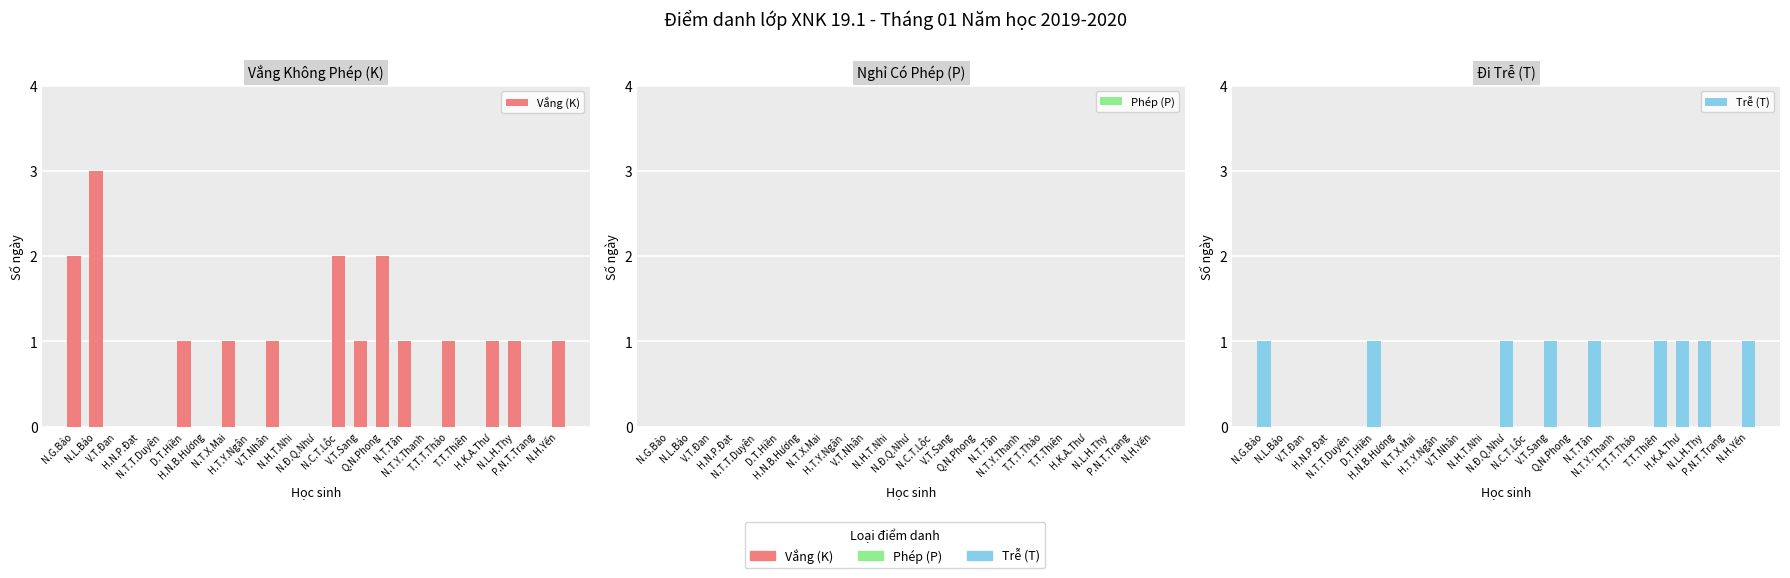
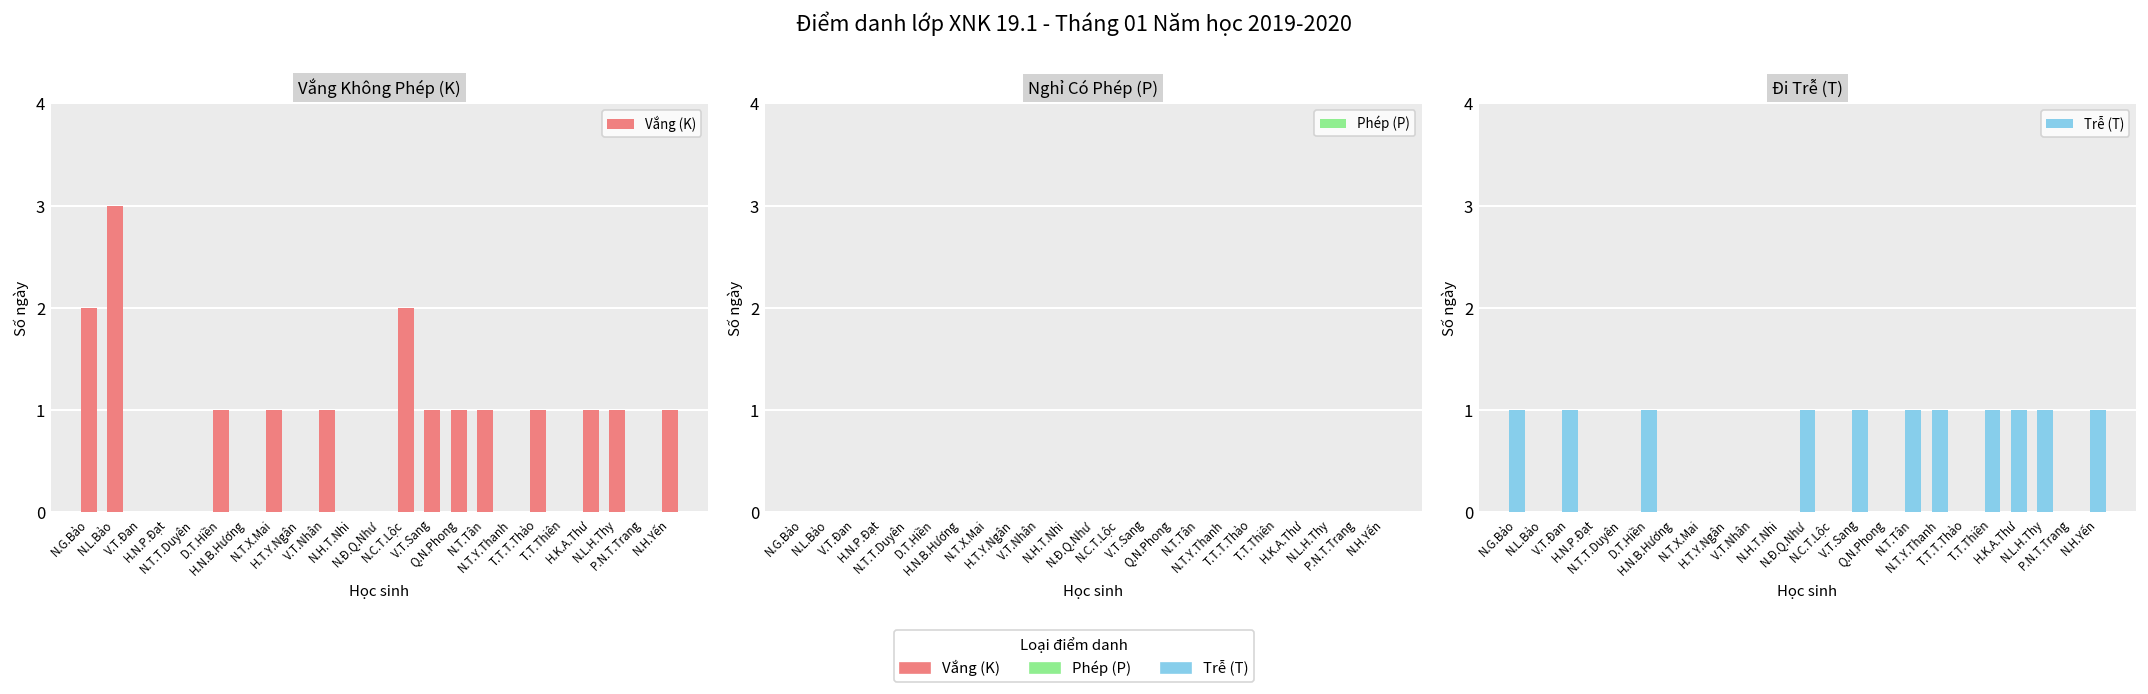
  {
    "Vắng Không Phép (K)": {
      "N.G.Bảo": 2,
      "N.L.Bảo": 3,
      "V.T.Đan": 0,
      "H.N.P.Đạt": 0,
      "N.T.T.Duyên": 0,
      "D.T.Hiền": 1,
      "H.N.B.Hương": 0,
      "N.T.X.Mai": 1,
      "H.T.Y.Ngân": 0,
      "V.T.Nhân": 1,
      "N.H.T.Nhi": 0,
      "N.Đ.Q.Như": 0,
      "N.C.T.Lộc": 2,
      "V.T.Sang": 1,
-     "Q.N.Phong": 2,
+     "Q.N.Phong": 1,
      "N.T.Tân": 1,
      "N.T.Y.Thanh": 0,
      "T.T.T.Thảo": 1,
      "T.T.Thiên": 0,
      "H.K.A.Thư": 1,
      "N.L.H.Thy": 1,
      "P.N.T.Trang": 0,
      "N.H.Yến": 1
    },
    "Nghỉ Có Phép (P)": {
      "N.G.Bảo": 0.0,
      "N.L.Bảo": 0.0,
      "V.T.Đan": 0.0,
      "H.N.P.Đạt": 0.0,
      "N.T.T.Duyên": 0.0,
      "D.T.Hiền": 0.0,
      "H.N.B.Hương": 0.0,
      "N.T.X.Mai": 0.0,
      "H.T.Y.Ngân": 0.0,
      "V.T.Nhân": 0.0,
      "N.H.T.Nhi": 0.0,
      "N.Đ.Q.Như": 0.0,
      "N.C.T.Lộc": 0.0,
      "V.T.Sang": 0.0,
      "Q.N.Phong": 0.0,
      "N.T.Tân": 0.0,
      "N.T.Y.Thanh": 0.0,
      "T.T.T.Thảo": 0.0,
      "T.T.Thiên": 0.0,
      "H.K.A.Thư": 0.0,
      "N.L.H.Thy": 0.0,
      "P.N.T.Trang": 0.0,
      "N.H.Yến": 0.0
    },
    "Đi Trễ (T)": {
      "N.G.Bảo": 1,
      "N.L.Bảo": 0,
-     "V.T.Đan": 0,
+     "V.T.Đan": 1,
      "H.N.P.Đạt": 0,
      "N.T.T.Duyên": 0,
      "D.T.Hiền": 1,
      "H.N.B.Hương": 0,
      "N.T.X.Mai": 0,
      "H.T.Y.Ngân": 0,
      "V.T.Nhân": 0,
      "N.H.T.Nhi": 0,
      "N.Đ.Q.Như": 1,
      "N.C.T.Lộc": 0,
      "V.T.Sang": 1,
      "Q.N.Phong": 0,
      "N.T.Tân": 1,
-     "N.T.Y.Thanh": 0,
+     "N.T.Y.Thanh": 1,
      "T.T.T.Thảo": 0,
      "T.T.Thiên": 1,
      "H.K.A.Thư": 1,
      "N.L.H.Thy": 1,
      "P.N.T.Trang": 0,
      "N.H.Yến": 1
    }
  }
